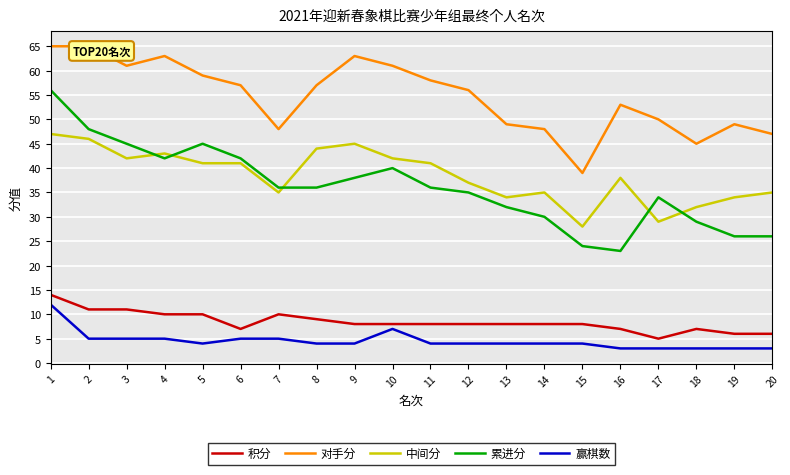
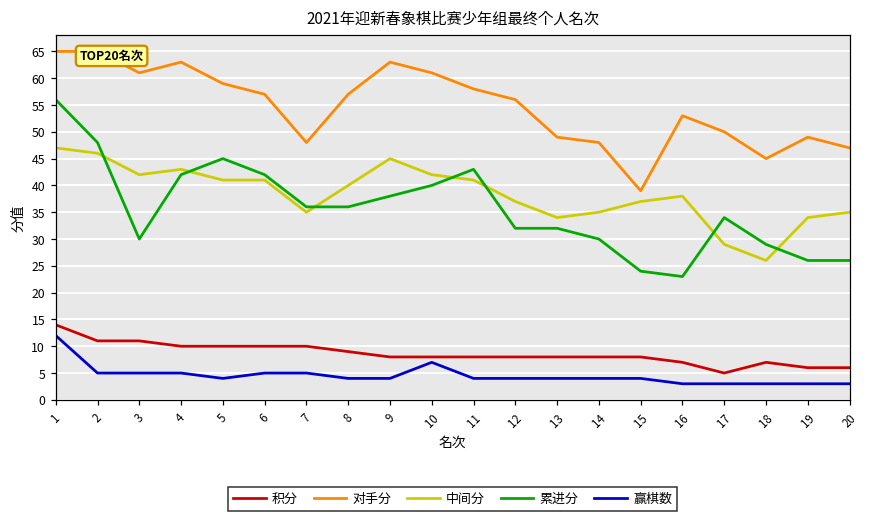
  {
    "积分": {
      "1": 14,
      "2": 11,
      "3": 11,
      "4": 10,
      "5": 10,
-     "6": 7,
+     "6": 10,
      "7": 10,
      "8": 9,
      "9": 8,
      "10": 8,
      "11": 8,
      "12": 8,
      "13": 8,
      "14": 8,
      "15": 8,
      "16": 7,
      "17": 5,
      "18": 7,
      "19": 6,
      "20": 6
    },
    "对手分": {
      "1": 65,
      "3": 61,
      "4": 63,
      "5": 59,
      "6": 57,
      "7": 48,
      "8": 57,
      "9": 63,
      "10": 61,
      "11": 58,
      "12": 56,
      "13": 49,
      "14": 48,
      "15": 39,
      "16": 53,
      "17": 50,
      "18": 45,
      "19": 49,
      "20": 47
    },
    "中间分": {
      "1": 47,
      "2": 46,
      "3": 42,
      "4": 43,
      "5": 41,
      "6": 41,
      "7": 35,
-     "8": 44,
+     "8": 40,
      "9": 45,
      "10": 42,
      "11": 41,
      "12": 37,
      "13": 34,
      "14": 35,
-     "15": 28,
+     "15": 37,
      "16": 38,
      "17": 29,
-     "18": 32,
+     "18": 26,
      "19": 34,
      "20": 35
    },
    "累进分": {
      "1": 56,
      "2": 48,
-     "3": 45,
+     "3": 30,
      "4": 42,
      "5": 45,
      "6": 42,
      "7": 36,
      "8": 36,
      "9": 38,
      "10": 40,
-     "11": 36,
-     "12": 35,
+     "11": 43,
+     "12": 32,
      "13": 32,
      "14": 30,
      "15": 24,
      "16": 23,
      "17": 34,
      "18": 29,
      "19": 26,
      "20": 26
    },
    "赢棋数": {
      "1": 12,
      "2": 5,
      "3": 5,
      "4": 5,
      "5": 4,
      "6": 5,
      "7": 5,
      "8": 4,
      "9": 4,
      "10": 7,
      "11": 4,
      "12": 4,
      "13": 4,
      "14": 4,
      "15": 4,
      "16": 3,
      "17": 3,
      "18": 3,
      "19": 3,
      "20": 3
    }
  }
